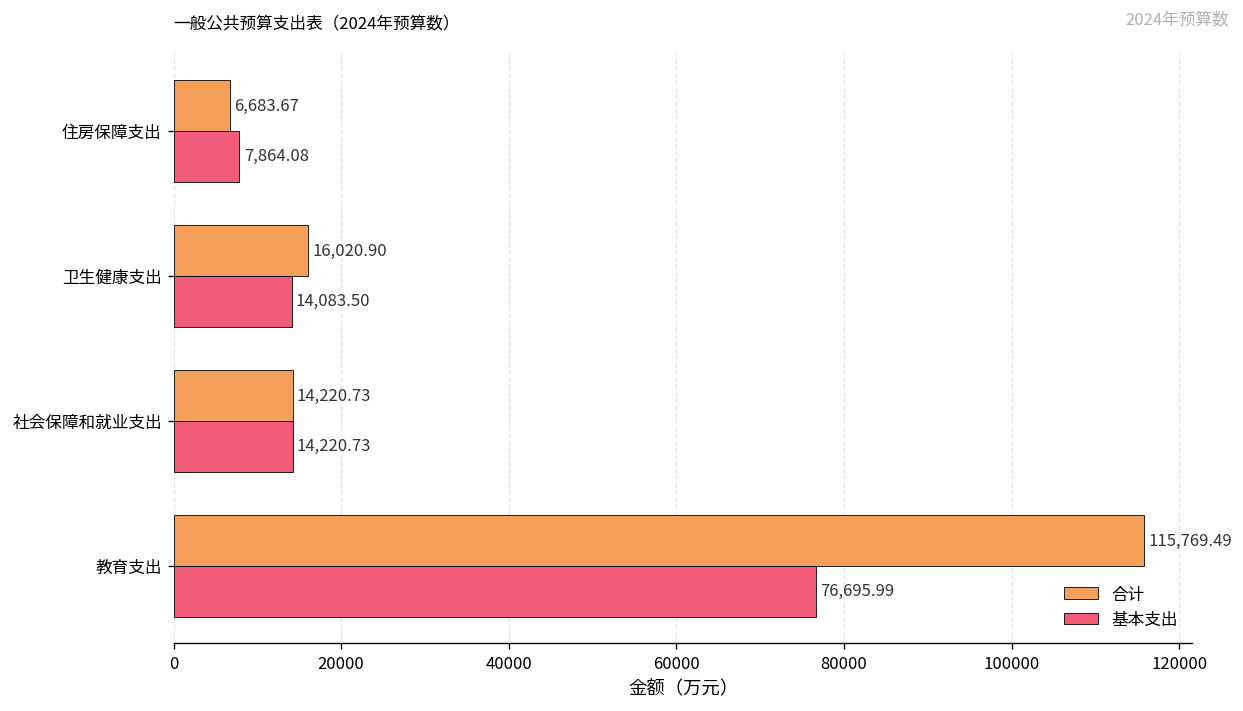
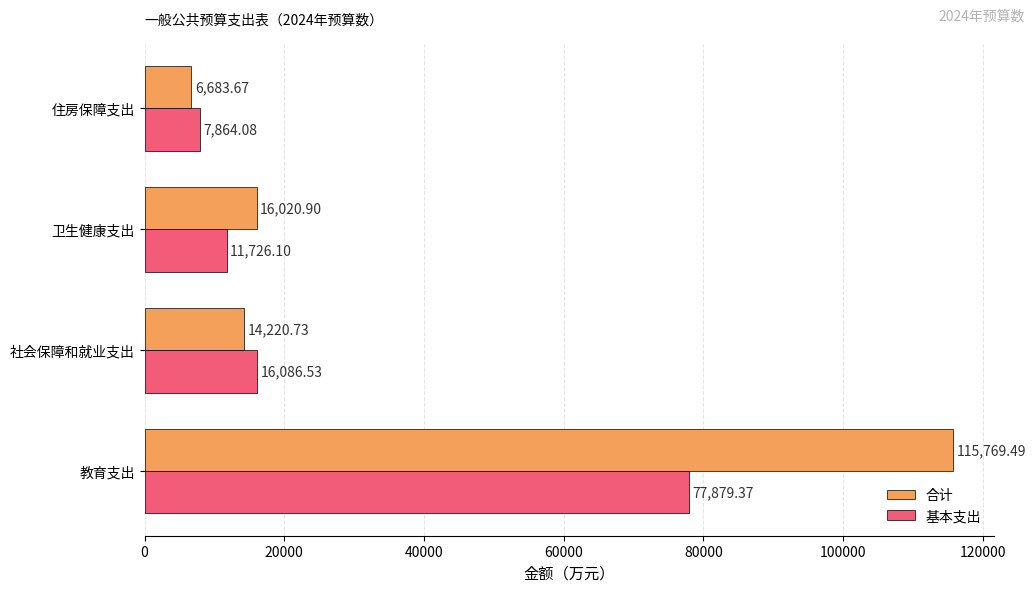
  {
    "合计": {
      "住房保障支出": "6,683.67",
      "卫生健康支出": "16,020.90",
      "社会保障和就业支出": "14,220.73",
      "教育支出": "115,769.49"
    },
    "基本支出": {
      "住房保障支出": "7,864.08",
-     "卫生健康支出": "14,083.50",
-     "社会保障和就业支出": "14,220.73",
-     "教育支出": "76,695.99"
+     "卫生健康支出": "11,726.10",
+     "社会保障和就业支出": "16,086.53",
+     "教育支出": "77,879.37"
    }
  }
